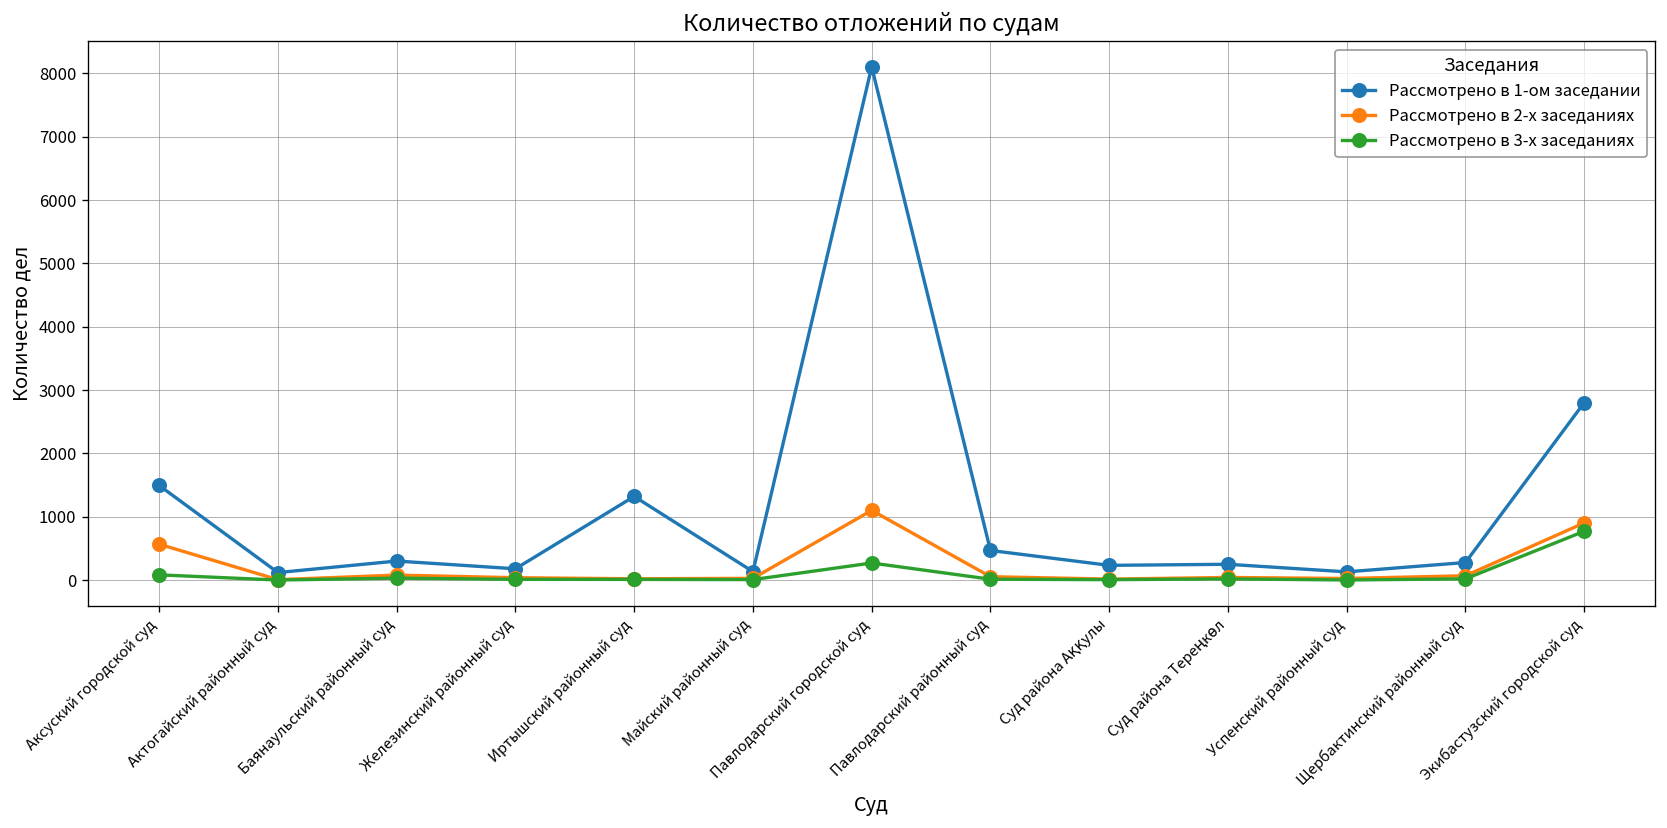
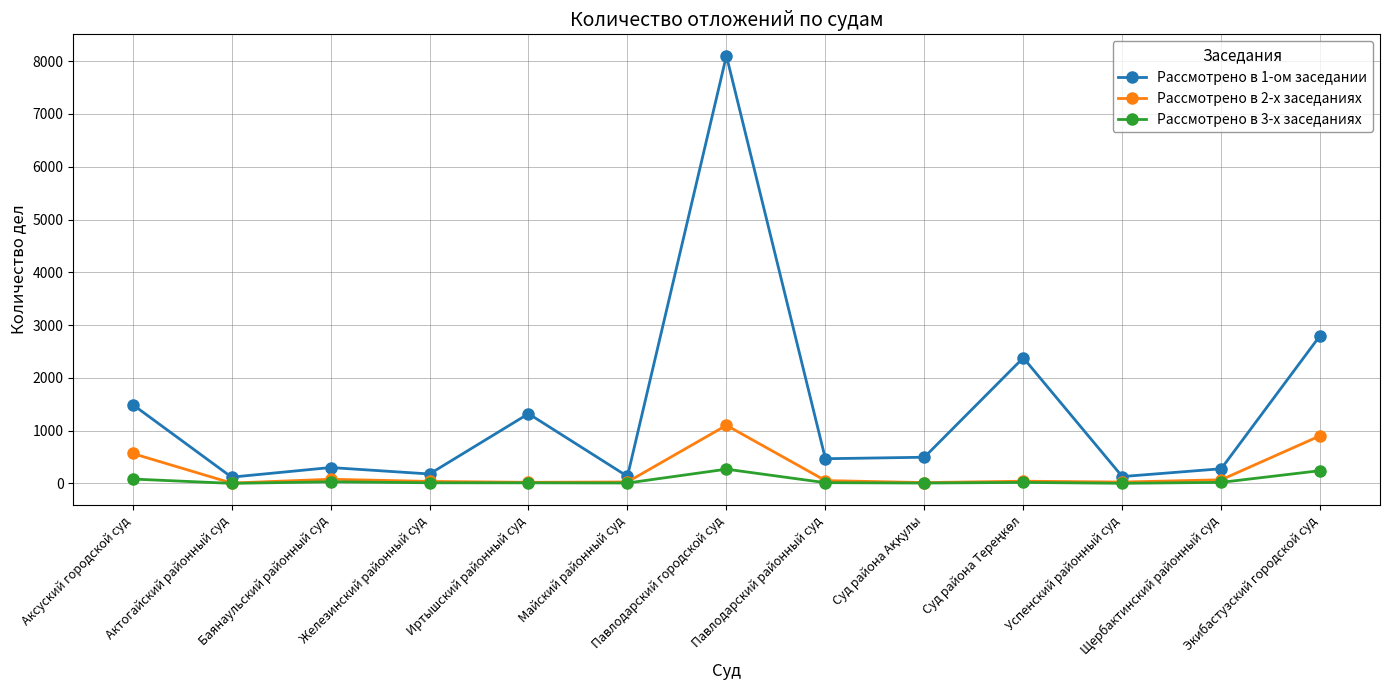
  {
    "Рассмотрено в 1-ом заседании": {
      "Аксуский городской суд": 1500,
      "Актогайский районный суд": 100,
      "Баянаульский районный суд": 300,
      "Железинский районный суд": 200,
      "Иртышский районный суд": 1300,
      "Майский районный суд": 100,
      "Павлодарский городской суд": 8100,
      "Павлодарский районный суд": 500,
-     "Суд района Аққулы": 200,
-     "Суд района Тереңкөл": 300,
+     "Суд района Аққулы": 500,
+     "Суд района Тереңкөл": 2400,
      "Успенский районный суд": 100,
      "Щербактинский районный суд": 300,
      "Экибастузский городской суд": 2800
    },
    "Рассмотрено в 2-х заседаниях": {
      "Аксуский городской суд": 600,
      "Павлодарский городской суд": 1100,
      "Щербактинский районный суд": 100,
      "Экибастузский городской суд": 900
    },
    "Рассмотрено в 3-х заседаниях": {
      "Аксуский городской суд": 100,
      "Павлодарский городской суд": 300,
      "Щербактинский районный суд": 0,
-     "Экибастузский городской суд": 800
+     "Экибастузский городской суд": 200
    }
  }
